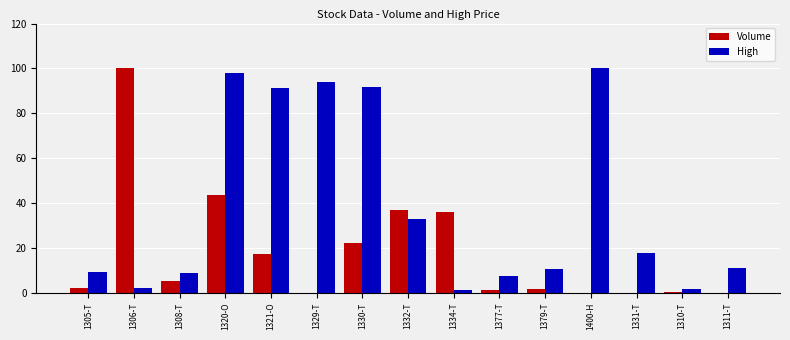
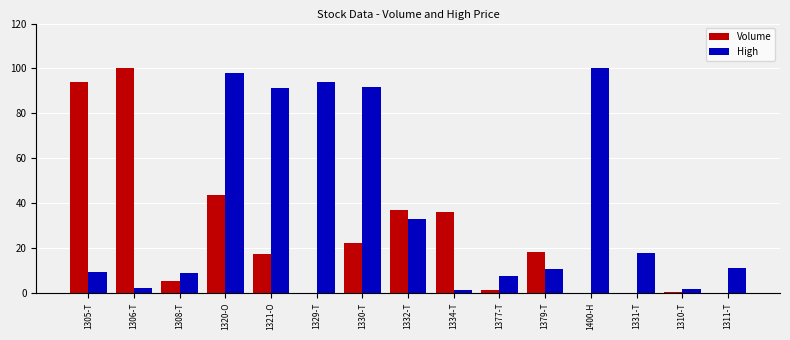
  {
    "Volume": {
-     "1305-T": 2,
+     "1305-T": 94,
      "1306-T": 100,
      "1308-T": 5,
      "1320-O": 44,
      "1321-O": 17,
      "1330-T": 22,
      "1332-T": 37,
      "1334-T": 36,
      "1377-T": 1,
-     "1379-T": 2
+     "1379-T": 18
    },
    "High": {
      "1305-T": 9,
      "1306-T": 2,
      "1308-T": 9,
      "1320-O": 98,
      "1321-O": 91,
      "1329-T": 94,
      "1330-T": 92,
      "1332-T": 33,
      "1334-T": 1,
      "1377-T": 8,
      "1379-T": 10,
      "1400-H": 100,
      "1331-T": 18,
      "1310-T": 2,
      "1311-T": 11
    }
  }
